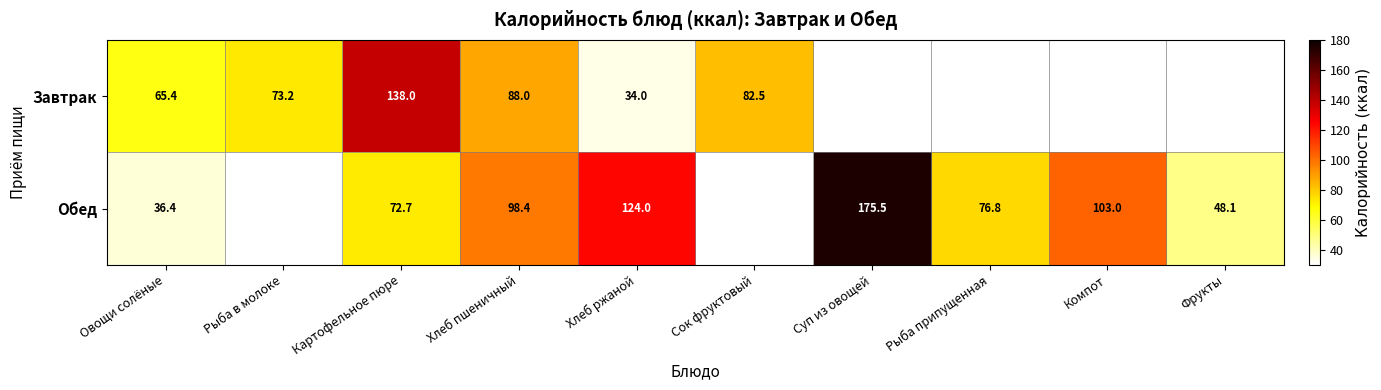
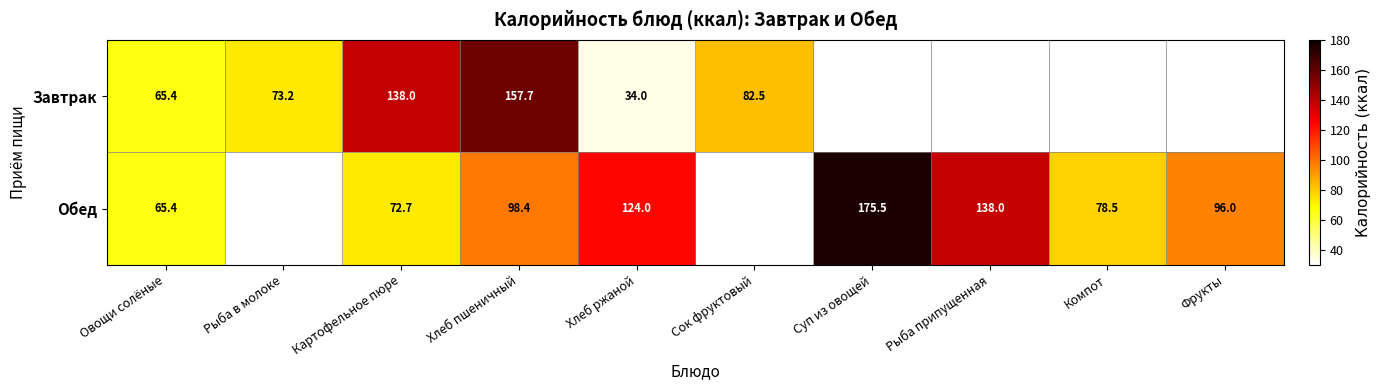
  {
    "Завтрак": {
      "Овощи солёные": 65.4,
      "Рыба в молоке": 73.2,
      "Картофельное пюре": 138.0,
-     "Хлеб пшеничный": 88.0,
+     "Хлеб пшеничный": 157.7,
      "Хлеб ржаной": 34.0,
      "Сок фруктовый": 82.5
    },
    "Обед": {
-     "Овощи солёные": 36.4,
+     "Овощи солёные": 65.4,
      "Картофельное пюре": 72.7,
      "Хлеб пшеничный": 98.4,
      "Хлеб ржаной": 124.0,
      "Суп из овощей": 175.5,
-     "Рыба припущенная": 76.8,
-     "Компот": 103.0,
-     "Фрукты": 48.1
+     "Рыба припущенная": 138.0,
+     "Компот": 78.5,
+     "Фрукты": 96.0
    }
  }
